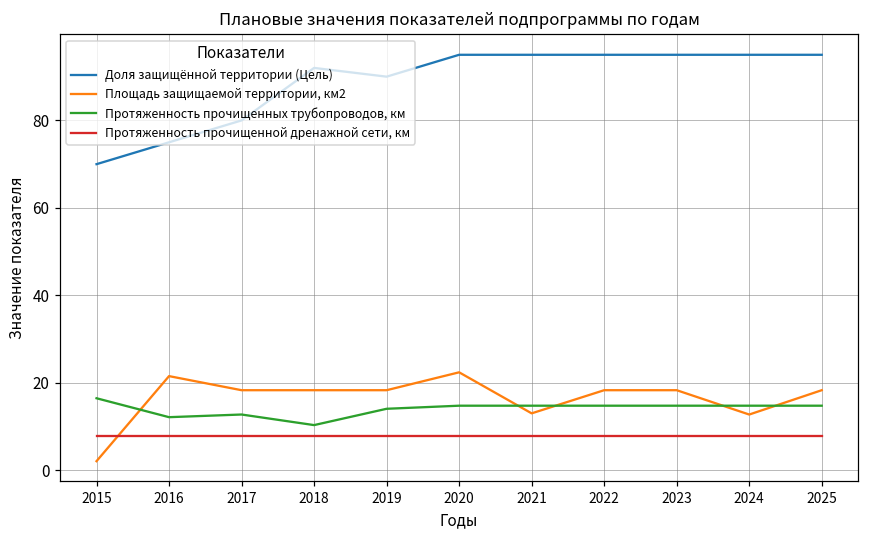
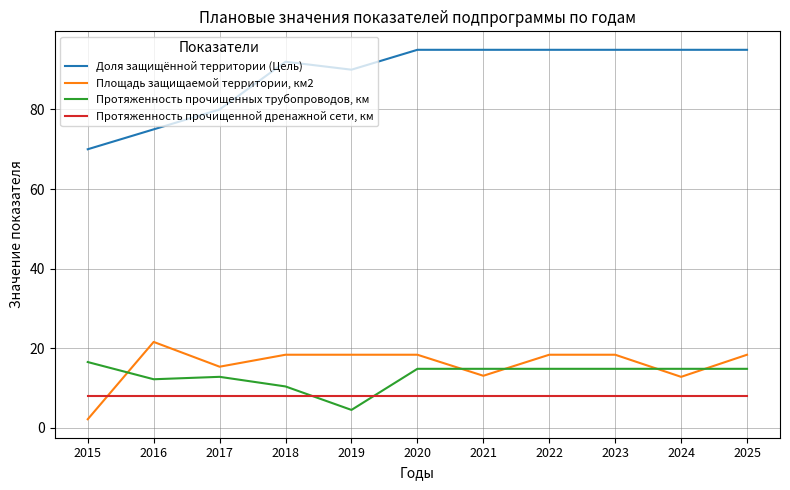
  {
    "Доля защищённой территории (Цель)": {
      "2015": 70,
      "2016": 75,
      "2020": 95,
      "2021": 95,
      "2022": 95,
      "2023": 95,
      "2024": 95,
      "2025": 95
    },
    "Площадь защищаемой территории, км2": {
      "2015": 2,
      "2016": 22,
-     "2017": 18,
+     "2017": 15,
      "2018": 18,
      "2019": 18,
-     "2020": 22,
+     "2020": 18,
      "2021": 13,
      "2022": 18,
      "2023": 18,
      "2024": 13,
      "2025": 18
    },
    "Протяженность прочищенных трубопроводов, км": {
      "2015": 17,
      "2016": 12,
      "2017": 13,
      "2018": 10,
-     "2019": 14,
+     "2019": 4,
      "2020": 15,
      "2021": 15,
      "2022": 15,
      "2023": 15,
      "2024": 15,
      "2025": 15
    },
    "Протяженность прочищенной дренажной сети, км": {
      "2015": 8,
      "2016": 8,
      "2017": 8,
      "2018": 8,
      "2019": 8,
      "2020": 8,
      "2021": 8,
      "2022": 8,
      "2023": 8,
      "2024": 8,
      "2025": 8
    }
  }
